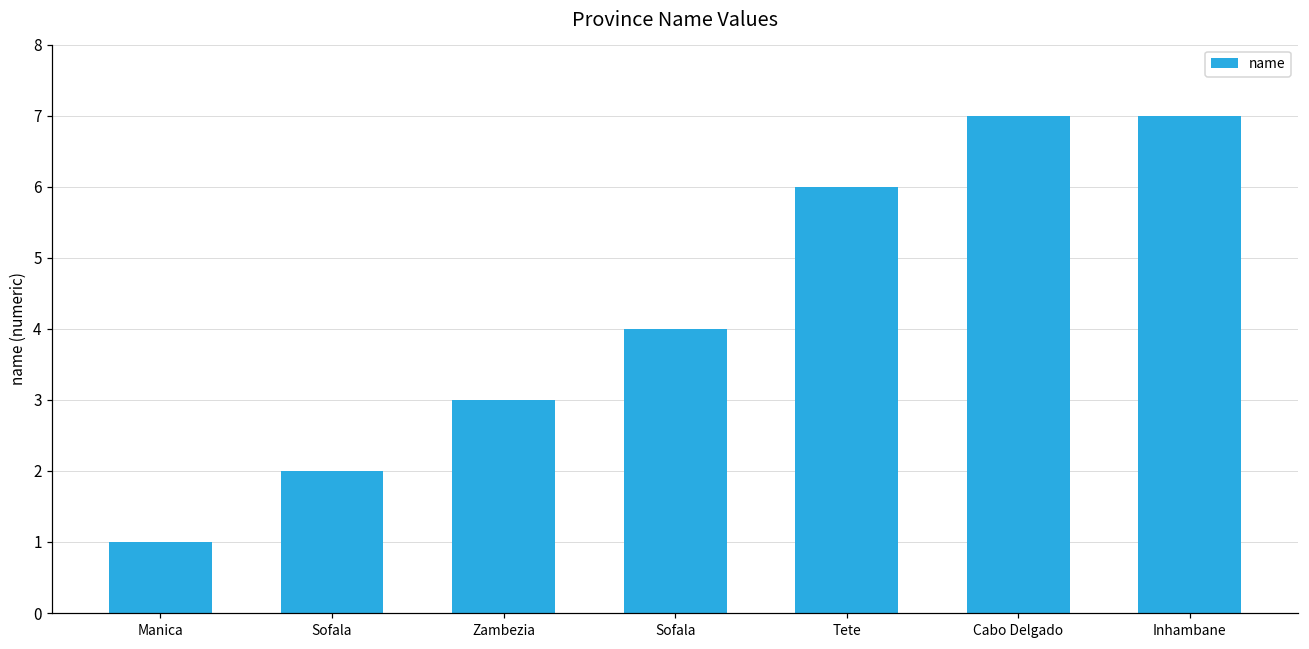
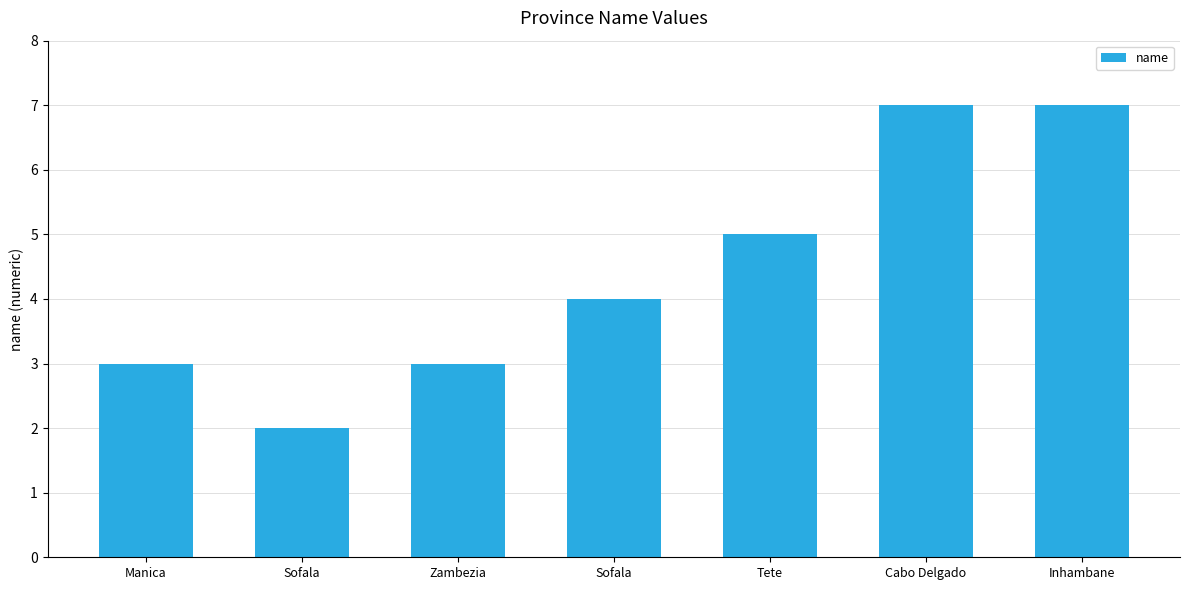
  {
-   "Manica": 1,
+   "Manica": 3,
    "Zambezia": 3,
-   "Tete": 6,
+   "Tete": 5,
    "Cabo Delgado": 7,
    "Inhambane": 7
  }
